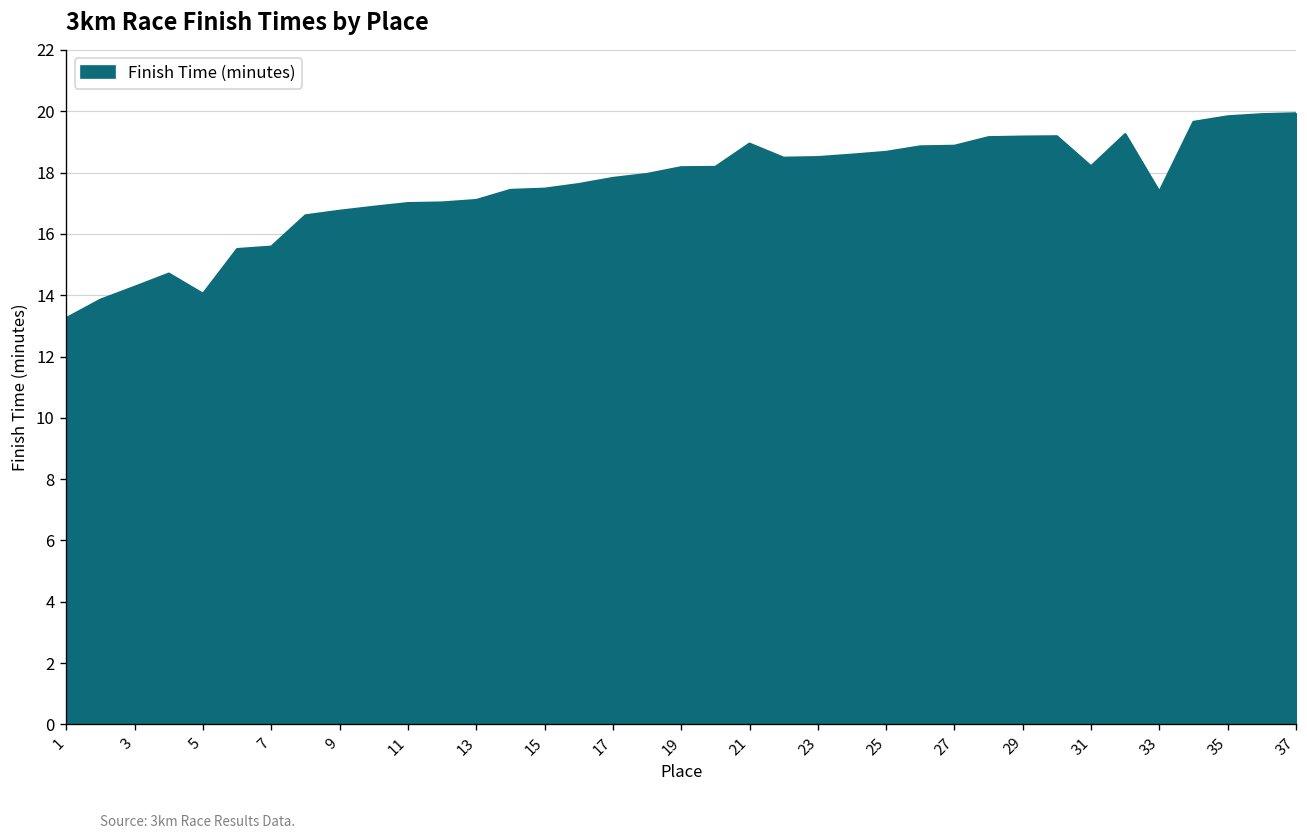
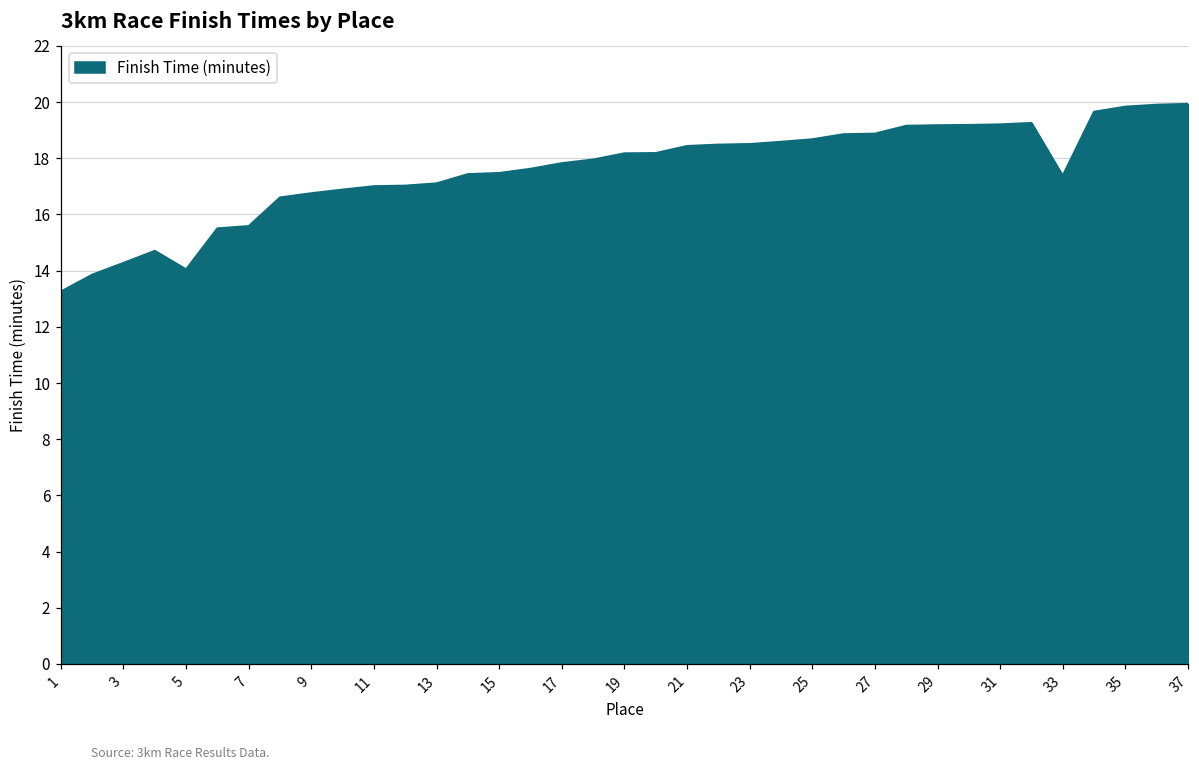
  {
    "1": 13.3,
    "3": 14.3,
    "5": 14.0,
    "7": 15.6,
    "9": 16.8,
    "11": 17.0,
    "13": 17.1,
    "15": 17.5,
    "17": 17.8,
    "19": 18.2,
-   "21": 18.9,
+   "21": 18.4,
    "23": 18.5,
    "25": 18.7,
    "27": 18.9,
    "29": 19.2,
-   "31": 18.2,
+   "31": 19.2,
    "33": 17.4,
    "35": 19.8,
    "37": 19.9
  }
